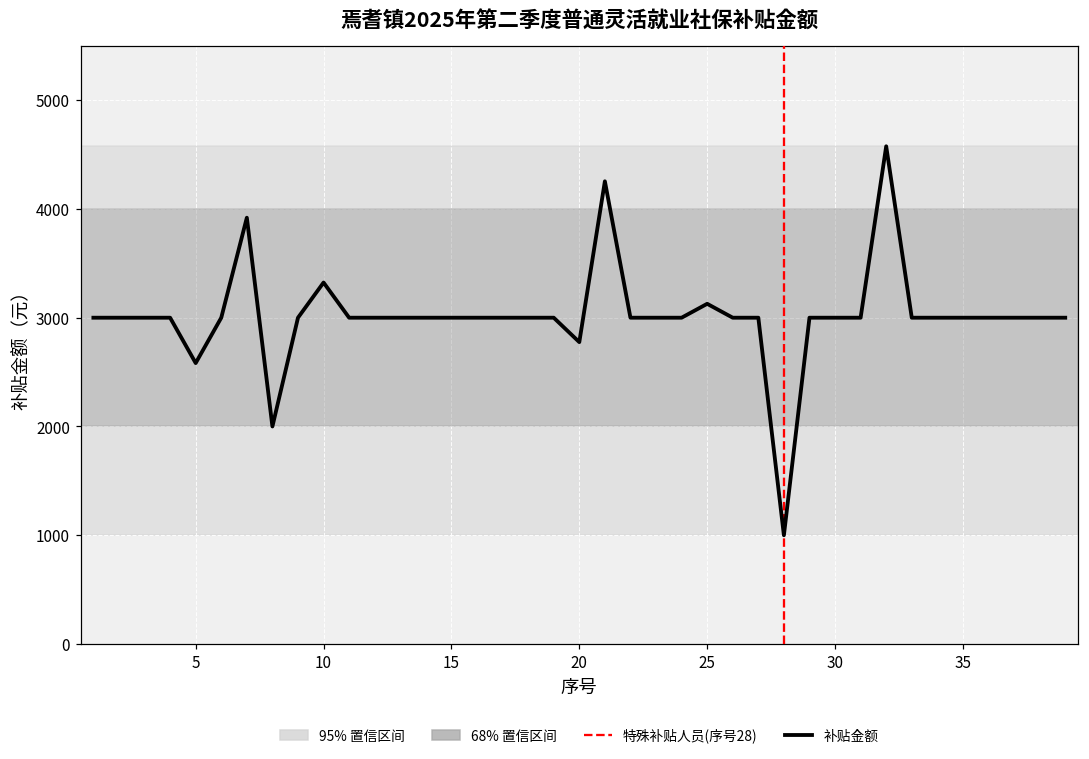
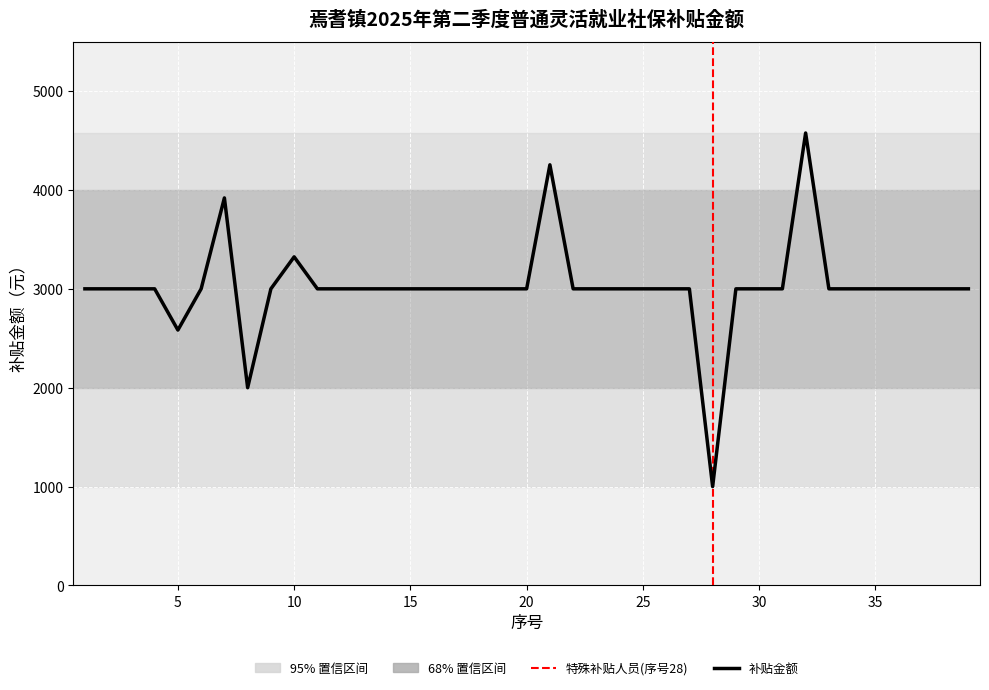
  {
    "5": 2600,
    "10": 3300,
    "15": 3000,
-   "20": 2800,
-   "25": 3100,
+   "20": 3000,
+   "25": 3000,
    "30": 3000,
    "35": 3000
  }
